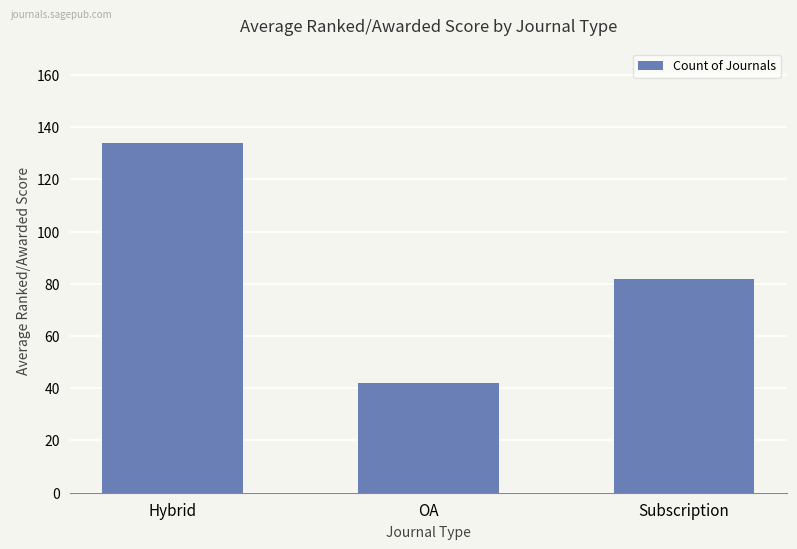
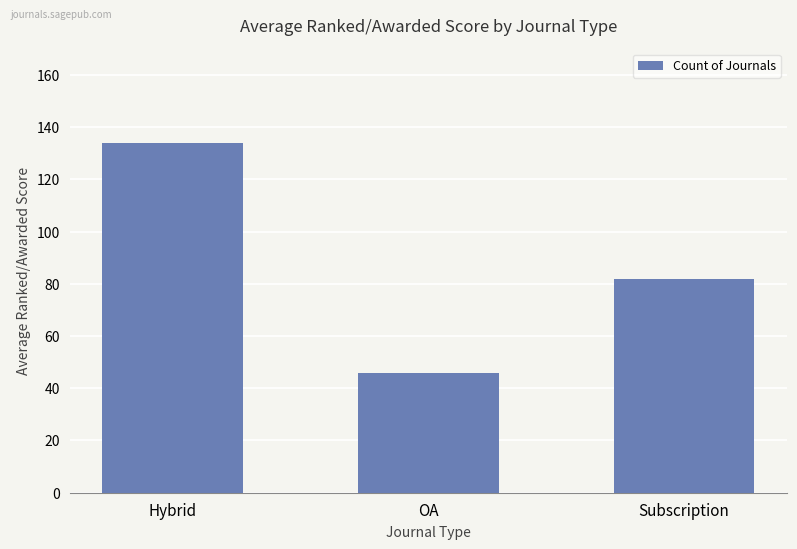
  {
    "Hybrid": 134,
-   "OA": 42,
+   "OA": 46,
    "Subscription": 82
  }
